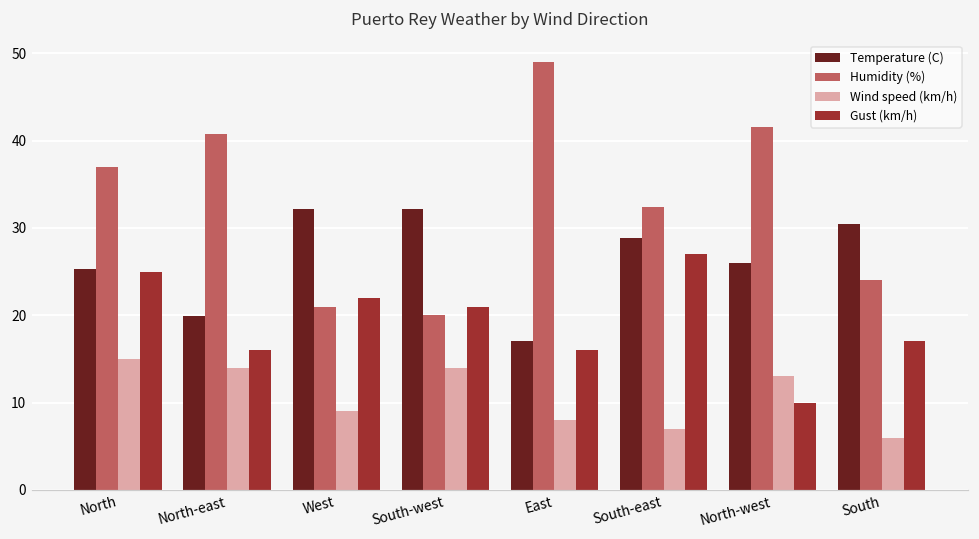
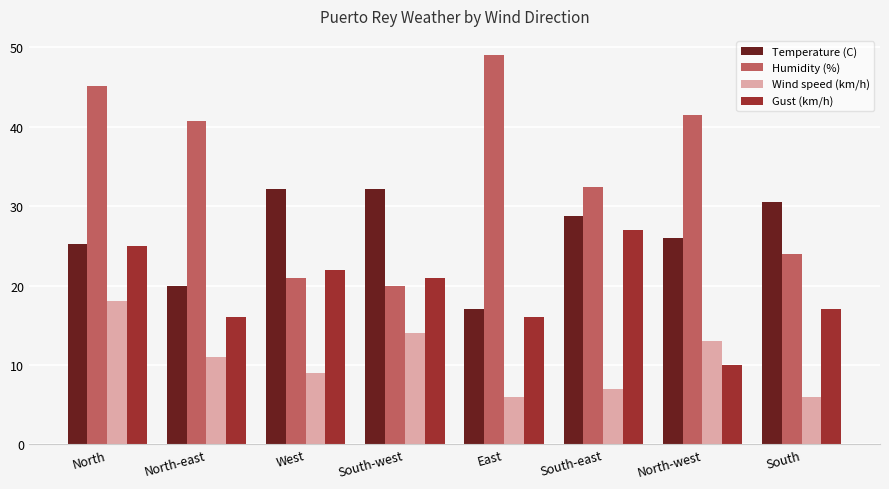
  {
    "Humidity (%)": {
-     "North": 37,
+     "North": 45,
      "North-east": 41,
      "West": 21,
      "South-west": 20,
      "East": 49,
      "South-east": 32,
      "North-west": 42,
      "South": 24
    },
    "Wind speed (km/h)": {
-     "North": 15,
-     "North-east": 14,
+     "North": 18,
+     "North-east": 11,
      "West": 9,
      "South-west": 14,
-     "East": 8,
+     "East": 6,
      "South-east": 7,
      "North-west": 13,
      "South": 6
    }
  }
